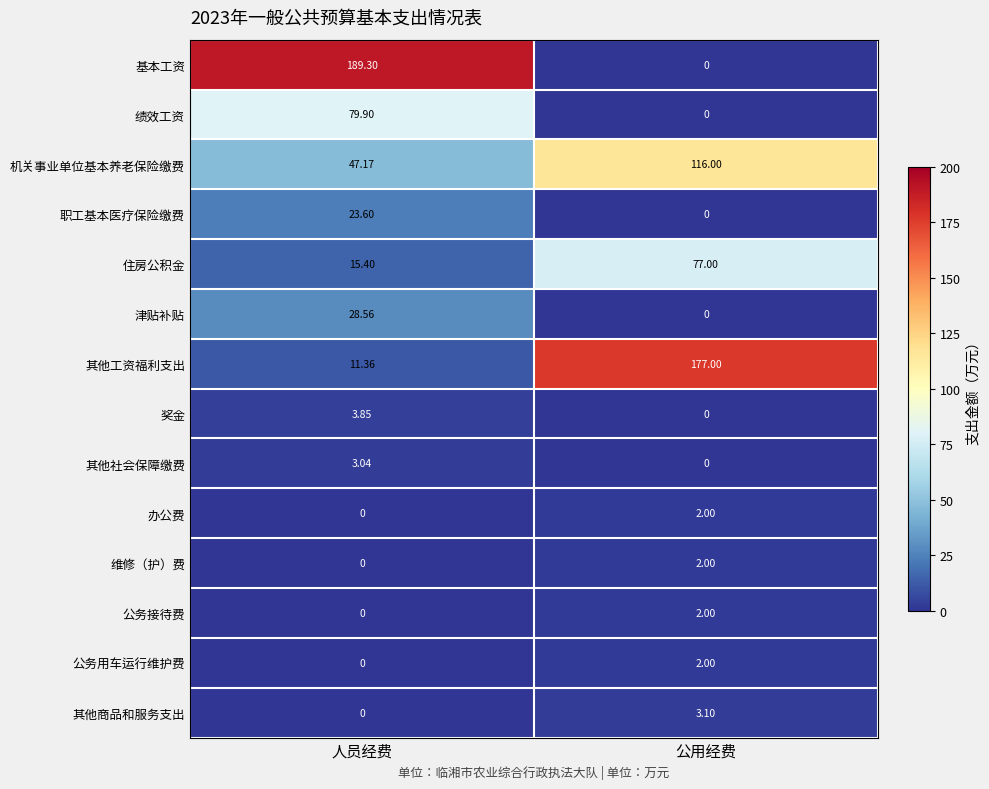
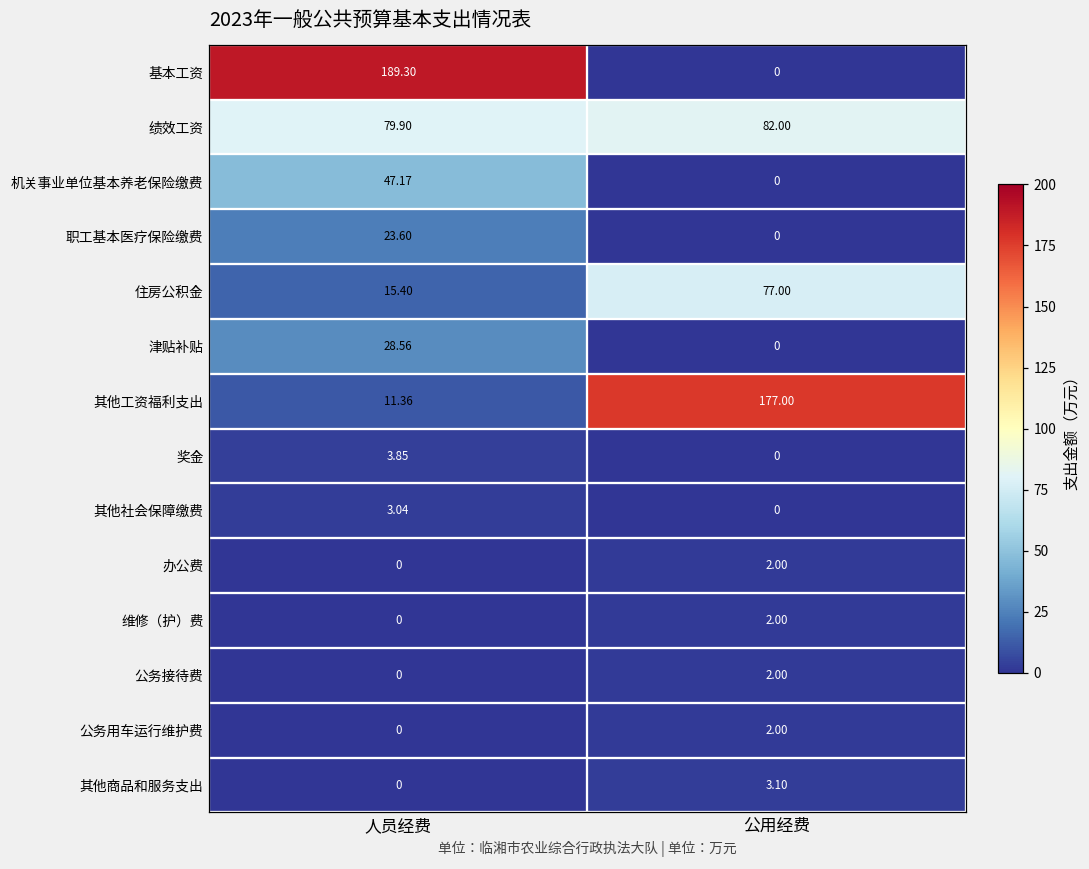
  {
    "基本工资": {
      "人员经费": 189.30,
      "公用经费": 0
    },
    "绩效工资": {
      "人员经费": 79.90,
-     "公用经费": 0
+     "公用经费": 82.00
    },
    "机关事业单位基本养老保险缴费": {
      "人员经费": 47.17,
-     "公用经费": 116.00
+     "公用经费": 0
    },
    "职工基本医疗保险缴费": {
      "人员经费": 23.60,
      "公用经费": 0
    },
    "住房公积金": {
      "人员经费": 15.40,
      "公用经费": 77.00
    },
    "津贴补贴": {
      "人员经费": 28.56,
      "公用经费": 0
    },
    "其他工资福利支出": {
      "人员经费": 11.36,
      "公用经费": 177.00
    },
    "奖金": {
      "人员经费": 3.85,
      "公用经费": 0
    },
    "其他社会保障缴费": {
      "人员经费": 3.04,
      "公用经费": 0
    },
    "办公费": {
      "人员经费": 0,
      "公用经费": 2.00
    },
    "维修（护）费": {
      "人员经费": 0,
      "公用经费": 2.00
    },
    "公务接待费": {
      "人员经费": 0,
      "公用经费": 2.00
    },
    "公务用车运行维护费": {
      "人员经费": 0,
      "公用经费": 2.00
    },
    "其他商品和服务支出": {
      "人员经费": 0,
      "公用经费": 3.10
    }
  }
